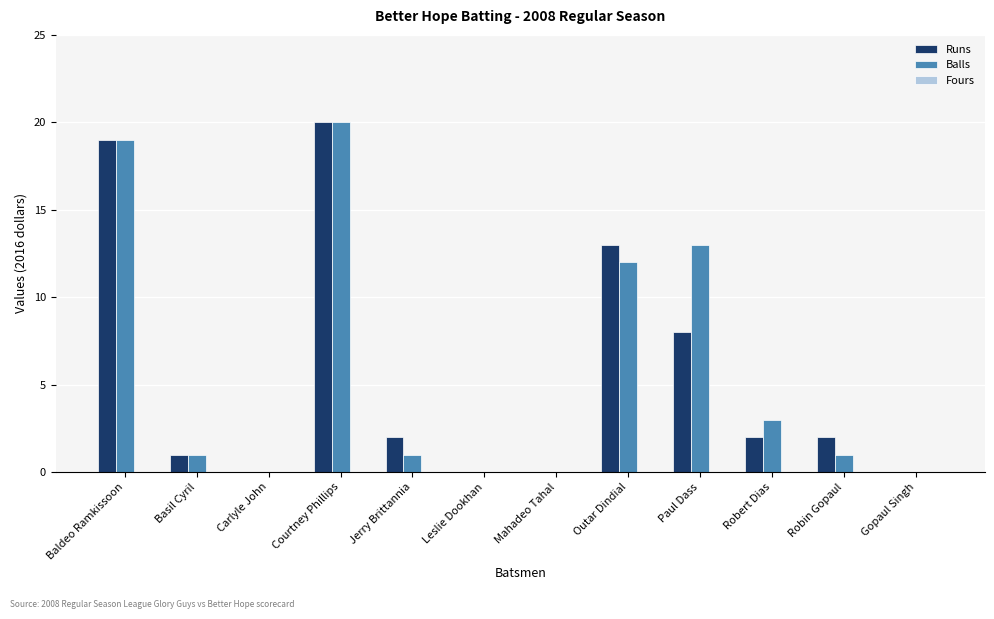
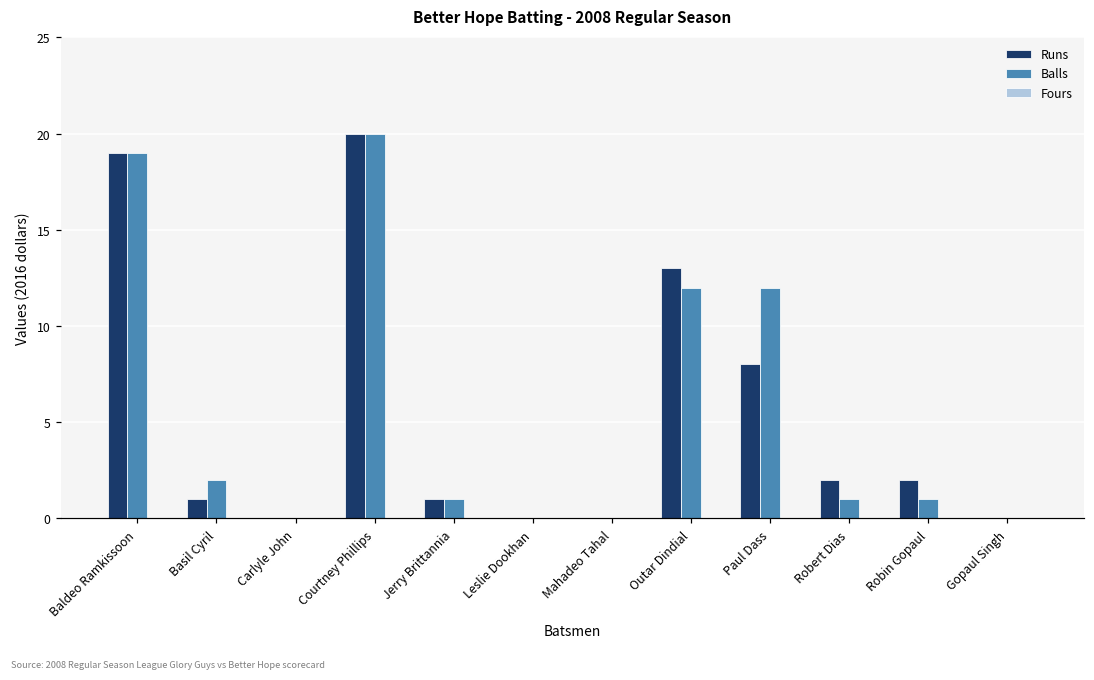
  {
    "Runs": {
      "Baldeo Ramkissoon": 19,
      "Basil Cyril": 1,
      "Carlyle John": 0,
      "Courtney Phillips": 20,
-     "Jerry Brittannia": 2,
+     "Jerry Brittannia": 1,
      "Leslie Dookhan": 0,
      "Mahadeo Tahal": 0,
      "Outar Dindial": 13,
      "Paul Dass": 8,
      "Robert Dias": 2,
      "Robin Gopaul": 2,
      "Gopaul Singh": 0
    },
    "Balls": {
      "Baldeo Ramkissoon": 19,
-     "Basil Cyril": 1,
+     "Basil Cyril": 2,
      "Carlyle John": 0,
      "Courtney Phillips": 20,
      "Jerry Brittannia": 1,
      "Leslie Dookhan": 0,
      "Mahadeo Tahal": 0,
      "Outar Dindial": 12,
-     "Paul Dass": 13,
-     "Robert Dias": 3,
+     "Paul Dass": 12,
+     "Robert Dias": 1,
      "Robin Gopaul": 1,
      "Gopaul Singh": 0
    },
    "Fours": {
      "Baldeo Ramkissoon": 0,
      "Basil Cyril": 0,
      "Carlyle John": 0,
      "Courtney Phillips": 0,
      "Jerry Brittannia": 0,
      "Leslie Dookhan": 0,
      "Mahadeo Tahal": 0,
      "Outar Dindial": 0,
      "Paul Dass": 0,
      "Robert Dias": 0,
      "Robin Gopaul": 0,
      "Gopaul Singh": 0
    }
  }
